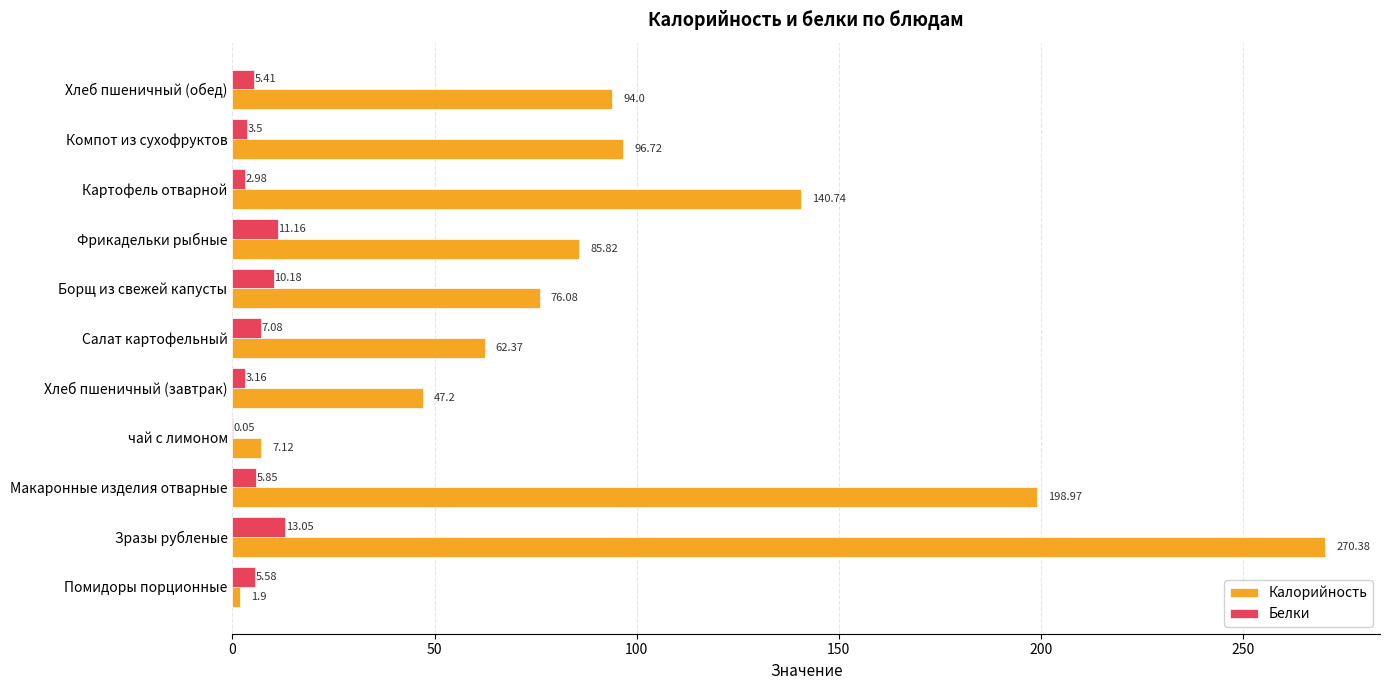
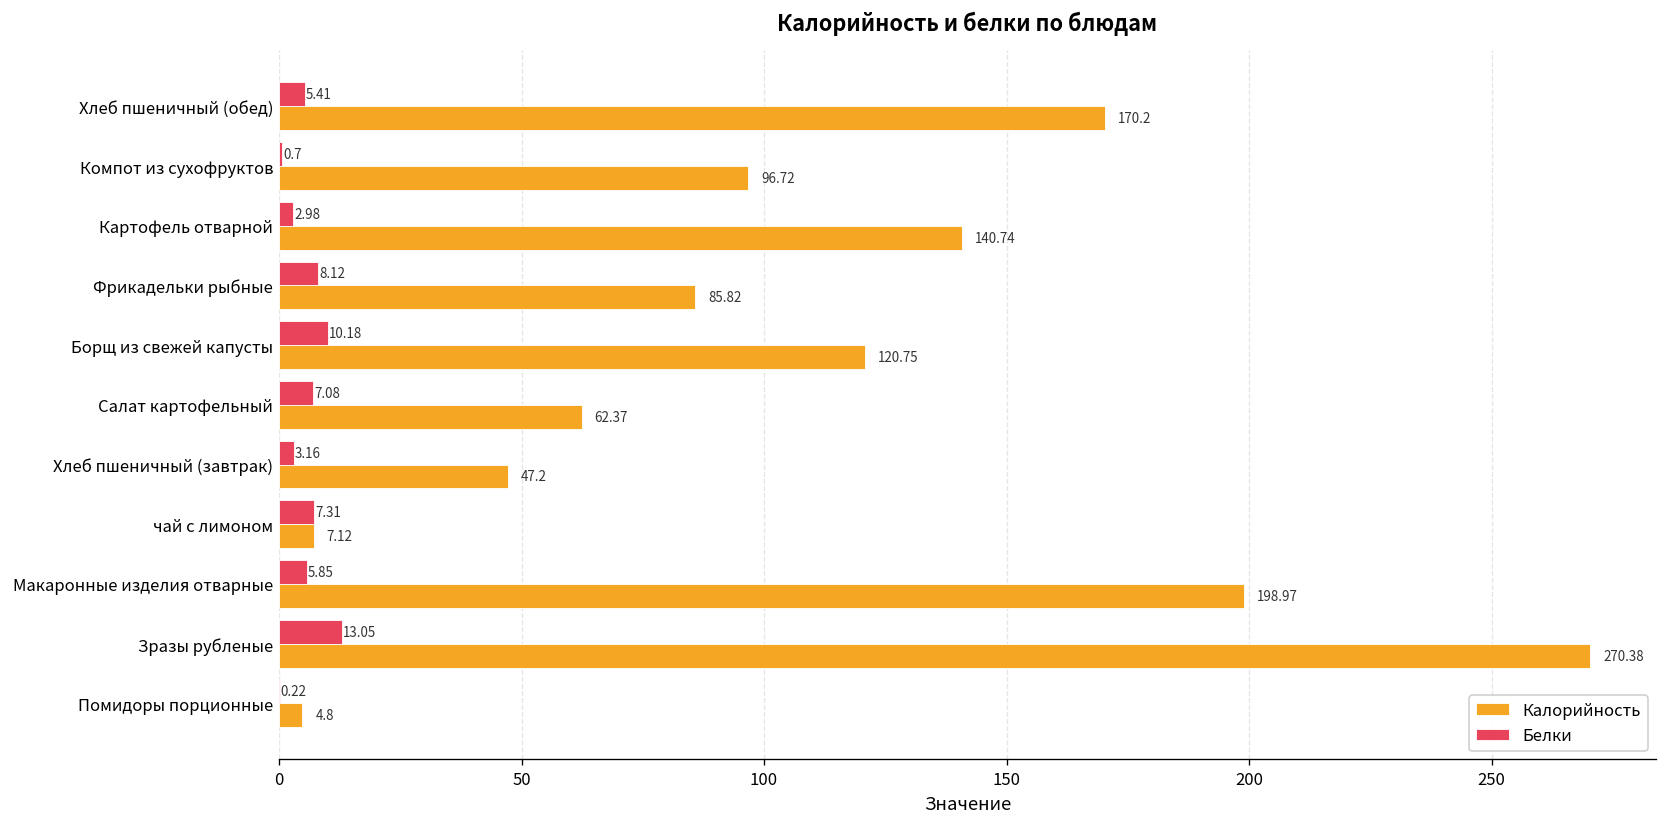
  {
    "Калорийность": {
-     "Хлеб пшеничный (обед)": 94.0,
+     "Хлеб пшеничный (обед)": 170.2,
      "Компот из сухофруктов": 96.72,
      "Картофель отварной": 140.74,
      "Фрикадельки рыбные": 85.82,
-     "Борщ из свежей капусты": 76.08,
+     "Борщ из свежей капусты": 120.75,
      "Салат картофельный": 62.37,
      "Хлеб пшеничный (завтрак)": 47.2,
      "чай с лимоном": 7.12,
      "Макаронные изделия отварные": 198.97,
      "Зразы рубленые": 270.38,
-     "Помидоры порционные": 1.9
+     "Помидоры порционные": 4.8
    },
    "Белки": {
      "Хлеб пшеничный (обед)": 5.41,
-     "Компот из сухофруктов": 3.5,
+     "Компот из сухофруктов": 0.7,
      "Картофель отварной": 2.98,
-     "Фрикадельки рыбные": 11.16,
+     "Фрикадельки рыбные": 8.12,
      "Борщ из свежей капусты": 10.18,
      "Салат картофельный": 7.08,
      "Хлеб пшеничный (завтрак)": 3.16,
-     "чай с лимоном": 0.05,
+     "чай с лимоном": 7.31,
      "Макаронные изделия отварные": 5.85,
      "Зразы рубленые": 13.05,
-     "Помидоры порционные": 5.58
+     "Помидоры порционные": 0.22
    }
  }
